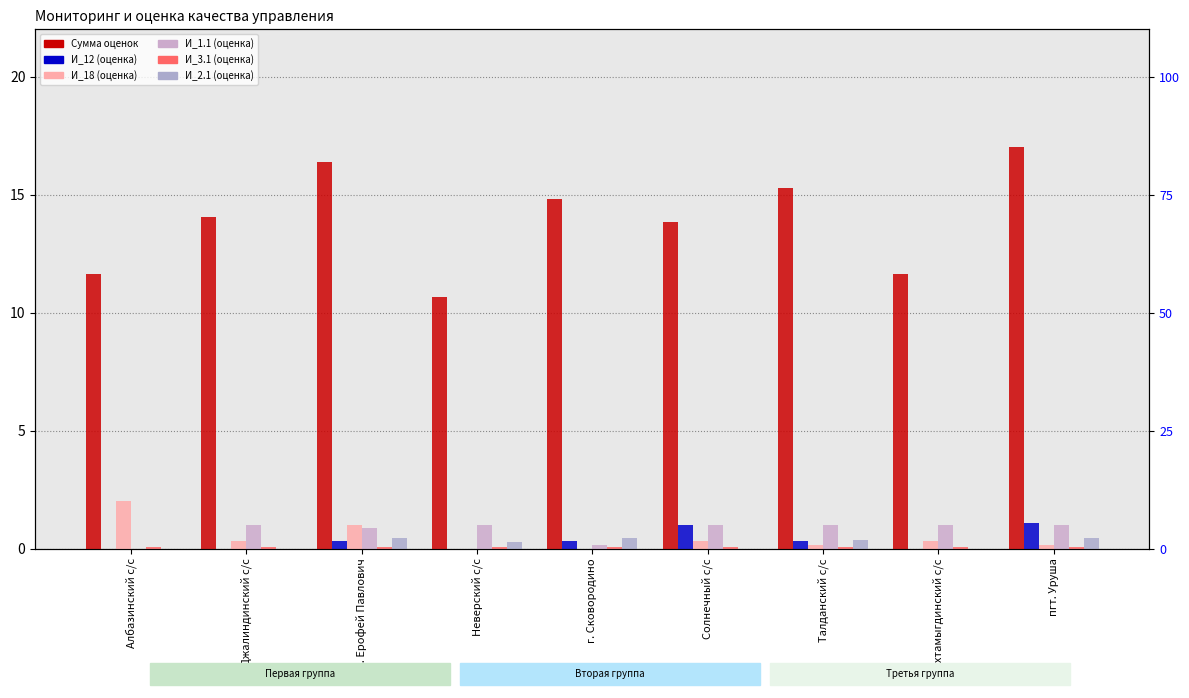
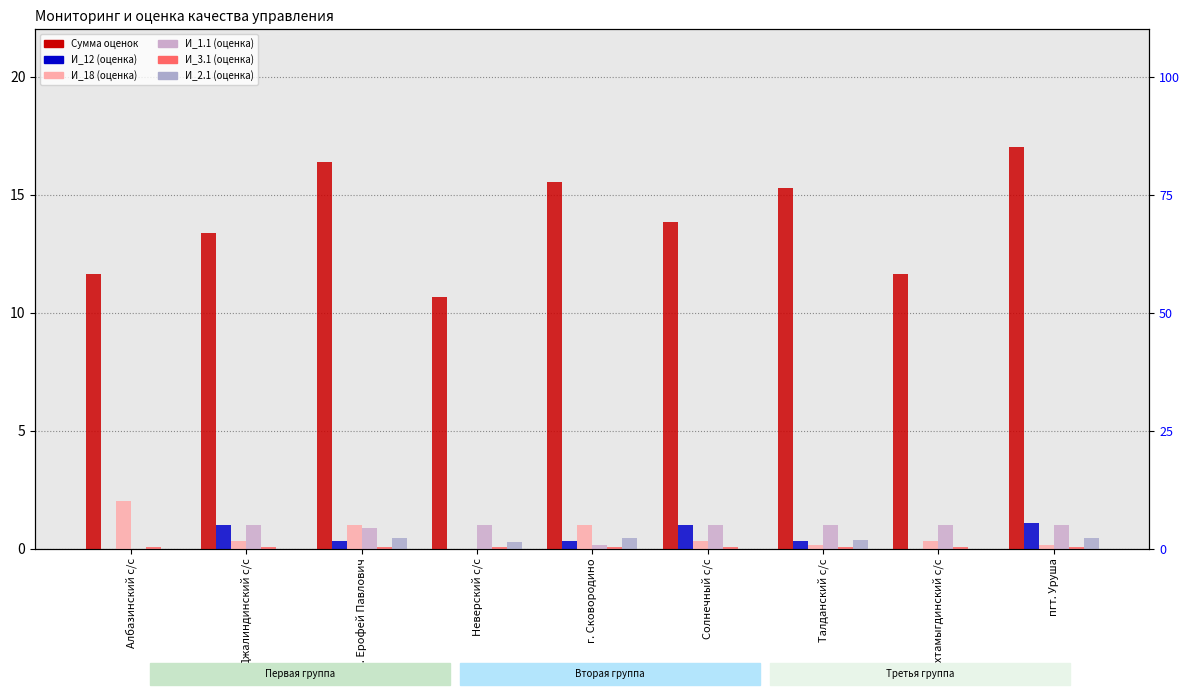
  {
    "Сумма оценок": {
      "Албазинский с/с": 11.6,
-     "Джалиндинский с/с": 14.1,
+     "Джалиндинский с/с": 13.4,
      "пгт. Ерофей Павлович": 16.4,
      "Неверский с/с": 10.7,
-     "г. Сковородино": 14.8,
+     "г. Сковородино": 15.5,
      "Солнечный с/с": 13.8,
      "Талданский с/с": 15.3,
      "Тахтамыгдинский с/с": 11.6,
      "пгт. Уруша": 17.0
    },
    "И_12 (оценка)": {
      "Албазинский с/с": 0,
-     "Джалиндинский с/с": 0,
+     "Джалиндинский с/с": 1,
      "пгт. Ерофей Павлович": 0.3,
      "Неверский с/с": 0,
      "г. Сковородино": 0.3,
      "Солнечный с/с": 1,
      "Талданский с/с": 0.3,
      "Тахтамыгдинский с/с": 0,
      "пгт. Уруша": 1
    },
    "И_18 (оценка)": {
      "Албазинский с/с": 2,
      "Джалиндинский с/с": 0.3,
      "пгт. Ерофей Павлович": 1,
      "Неверский с/с": 0,
-     "г. Сковородино": 0,
+     "г. Сковородино": 1,
      "Солнечный с/с": 0.3,
      "Талданский с/с": 0.2,
      "Тахтамыгдинский с/с": 0.3,
      "пгт. Уруша": 0.2
    }
  }
